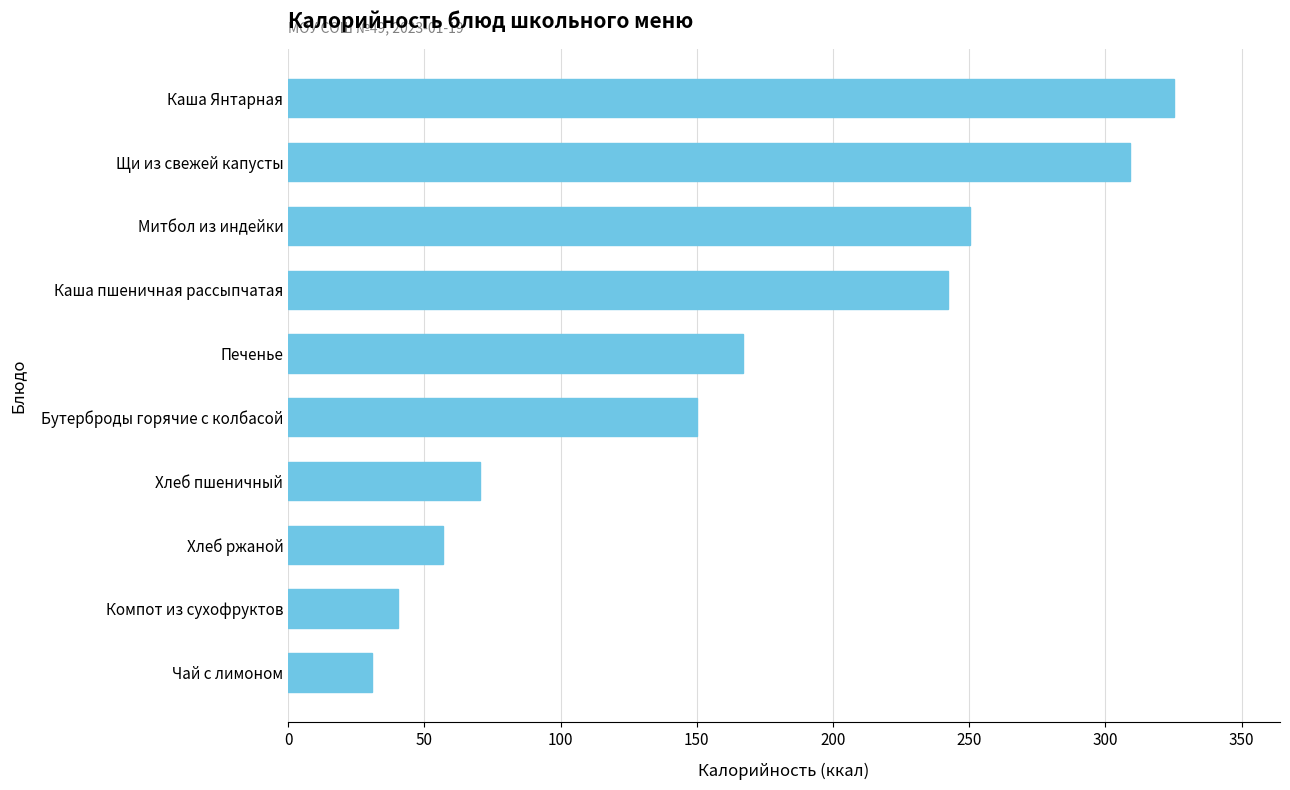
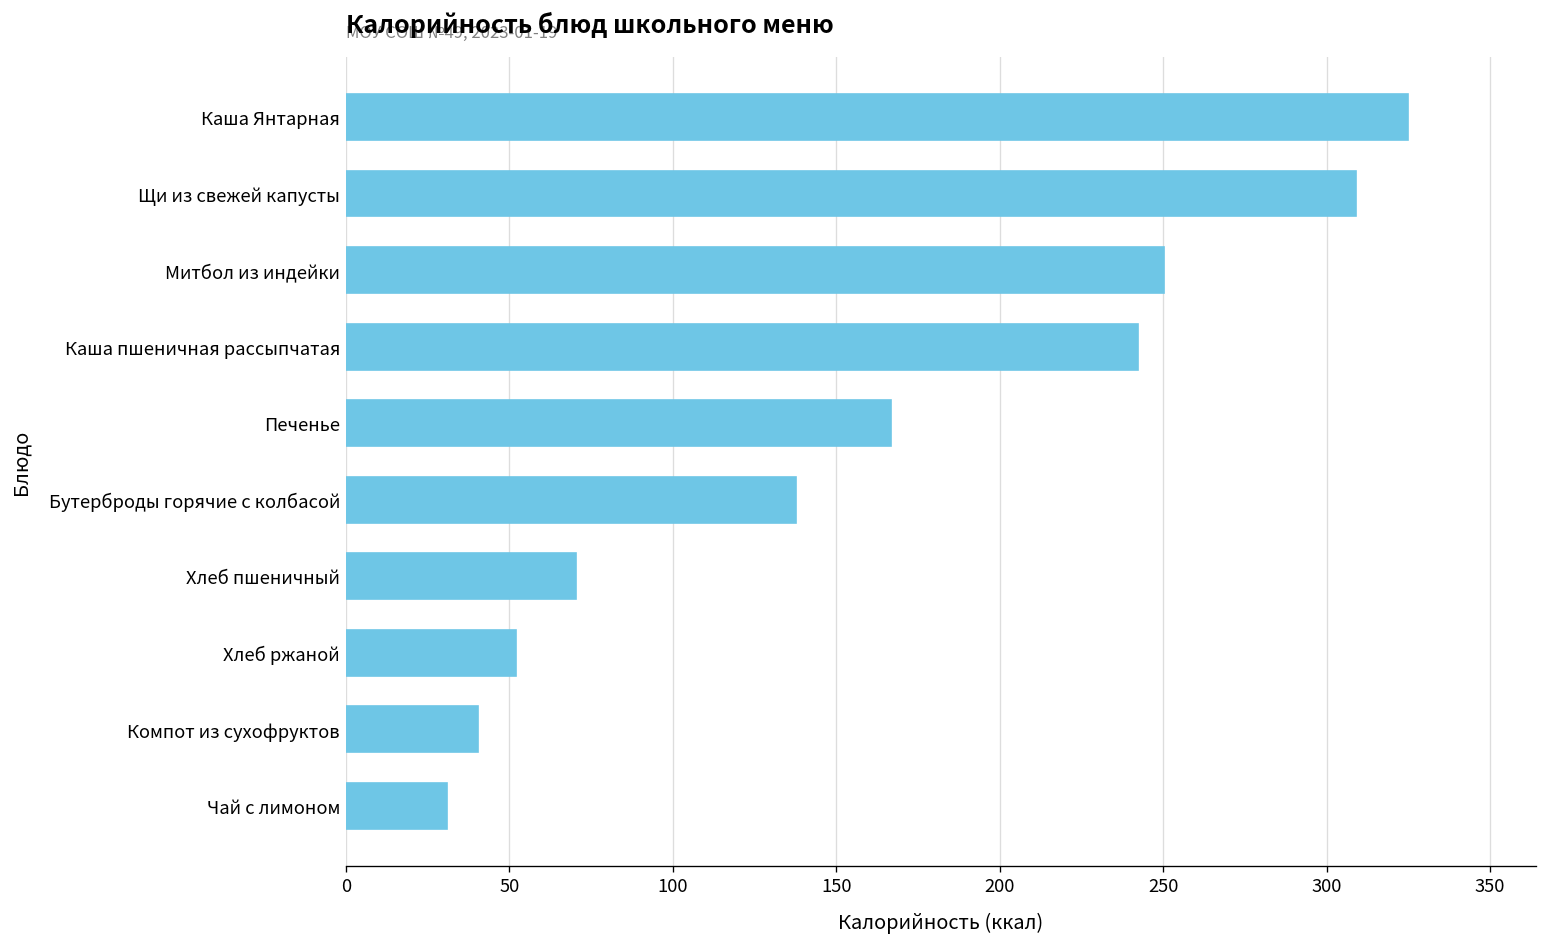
  {
    "Каша Янтарная": 325,
    "Щи из свежей капусты": 309,
    "Митбол из индейки": 250,
    "Каша пшеничная рассыпчатая": 242,
    "Печенье": 167,
-   "Бутерброды горячие с колбасой": 150,
+   "Бутерброды горячие с колбасой": 138,
    "Хлеб пшеничный": 71,
-   "Хлеб ржаной": 57,
+   "Хлеб ржаной": 52,
    "Компот из сухофруктов": 40,
    "Чай с лимоном": 31
  }
